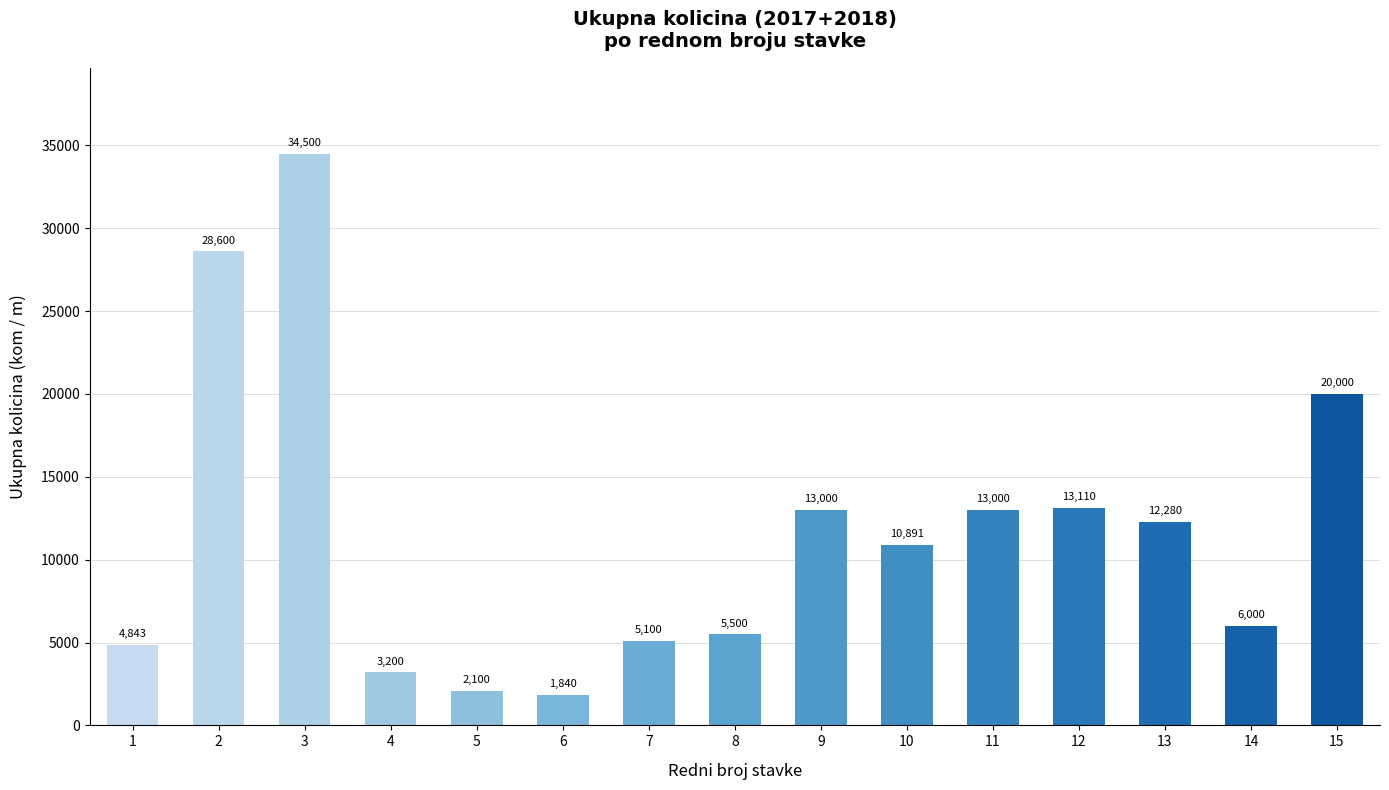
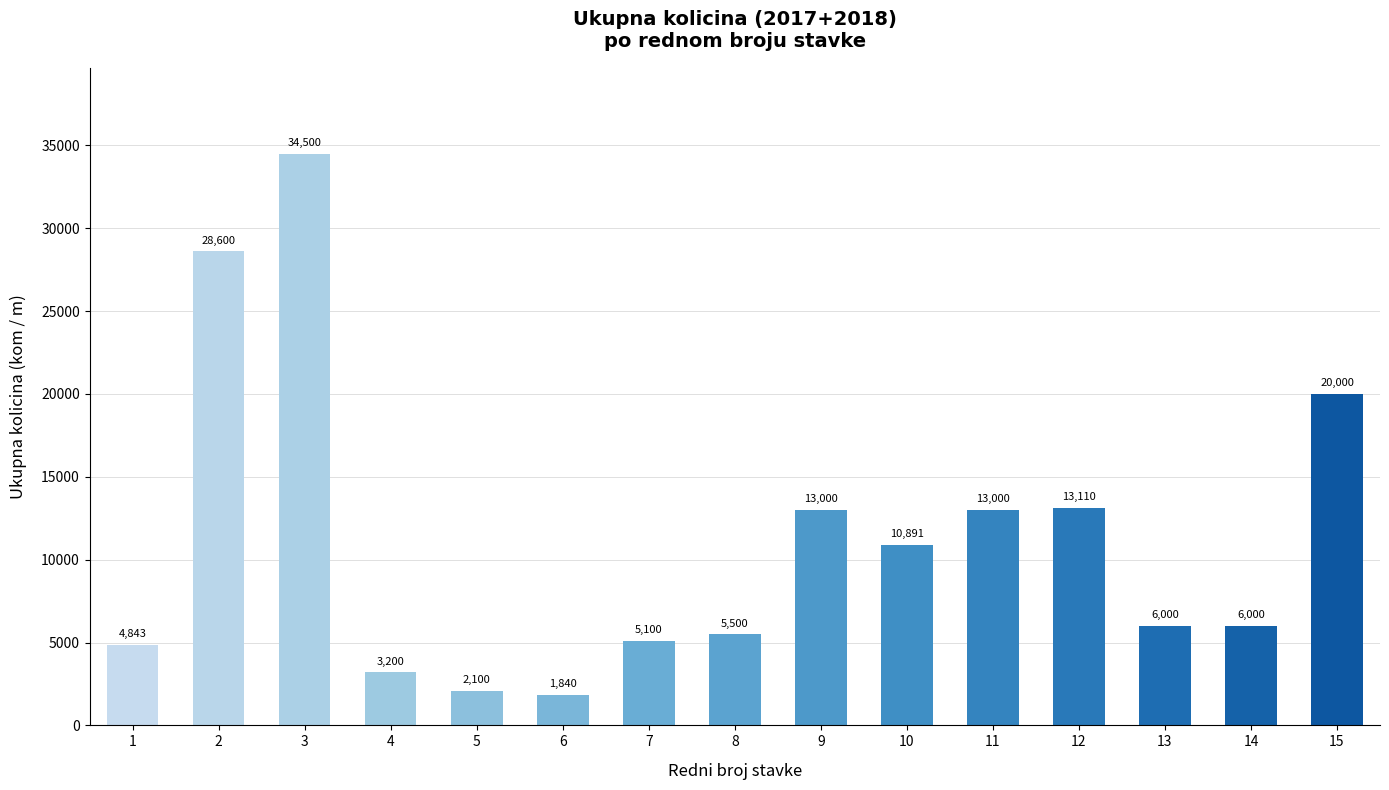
  {
    "1": "4,843",
    "2": "28,600",
    "3": "34,500",
    "4": "3,200",
    "5": "2,100",
    "6": "1,840",
    "7": "5,100",
    "8": "5,500",
    "9": "13,000",
    "10": "10,891",
    "11": "13,000",
    "12": "13,110",
-   "13": "12,280",
+   "13": "6,000",
    "14": "6,000",
    "15": "20,000"
  }
